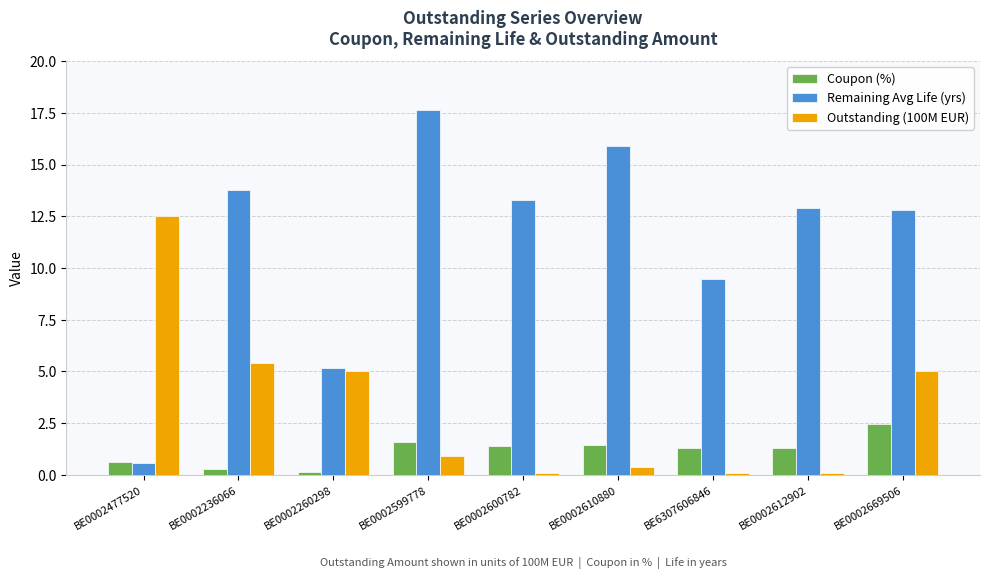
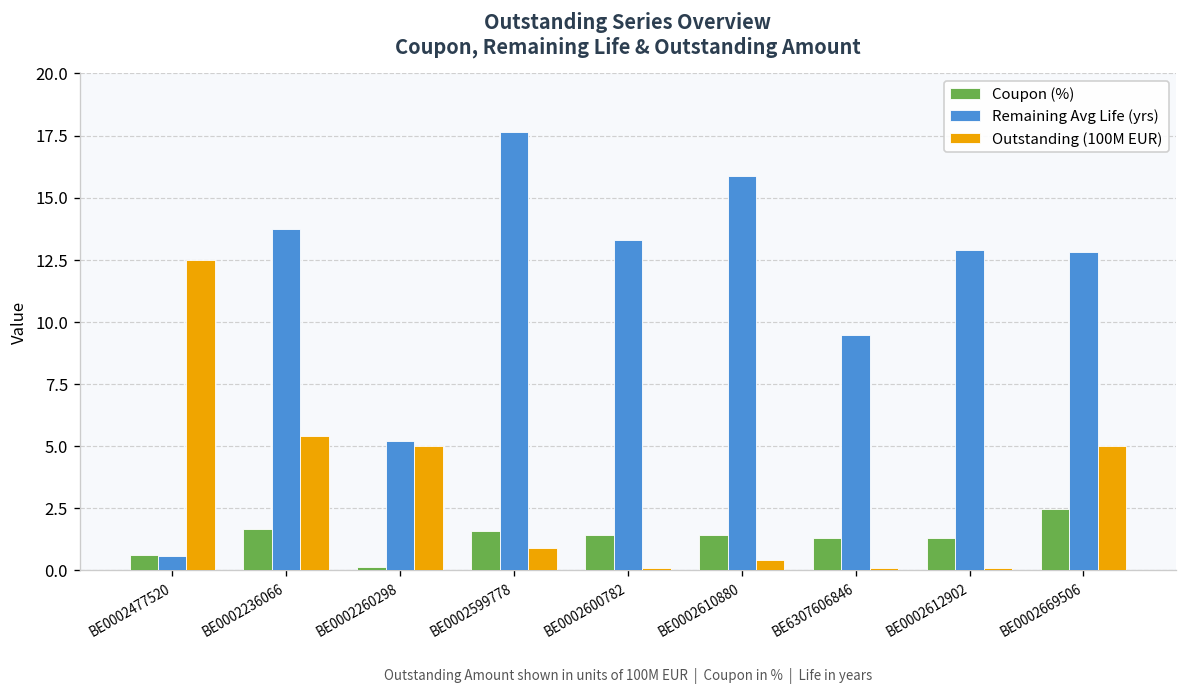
  {
    "Coupon (%)": {
      "BE0002477520": 0.6,
-     "BE0002236066": 0.3,
+     "BE0002236066": 1.7,
      "BE0002260298": 0.1,
      "BE0002599778": 1.6,
      "BE0002600782": 1.4,
      "BE0002610880": 1.4,
      "BE6307606846": 1.3,
      "BE0002612902": 1.3,
      "BE0002669506": 2.5
    },
    "Remaining Avg Life (yrs)": {
      "BE0002477520": 0.6,
      "BE0002236066": 13.8,
      "BE0002260298": 5.2,
      "BE0002599778": 17.7,
      "BE0002600782": 13.3,
      "BE0002610880": 15.9,
      "BE6307606846": 9.5,
      "BE0002612902": 12.9,
      "BE0002669506": 12.8
    },
    "Outstanding (100M EUR)": {
      "BE0002477520": 12.5,
      "BE0002236066": 5.4,
      "BE0002260298": 5.0,
      "BE0002599778": 0.9,
      "BE0002610880": 0.4,
      "BE0002669506": 5.0
    }
  }
